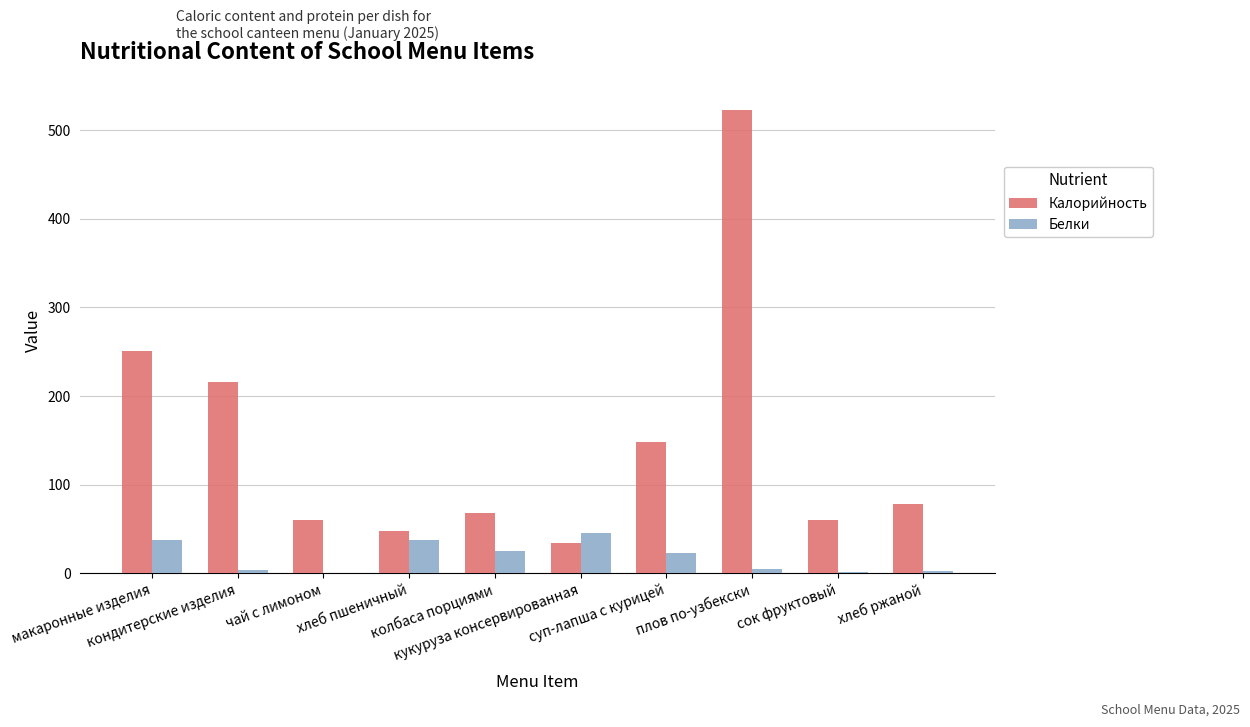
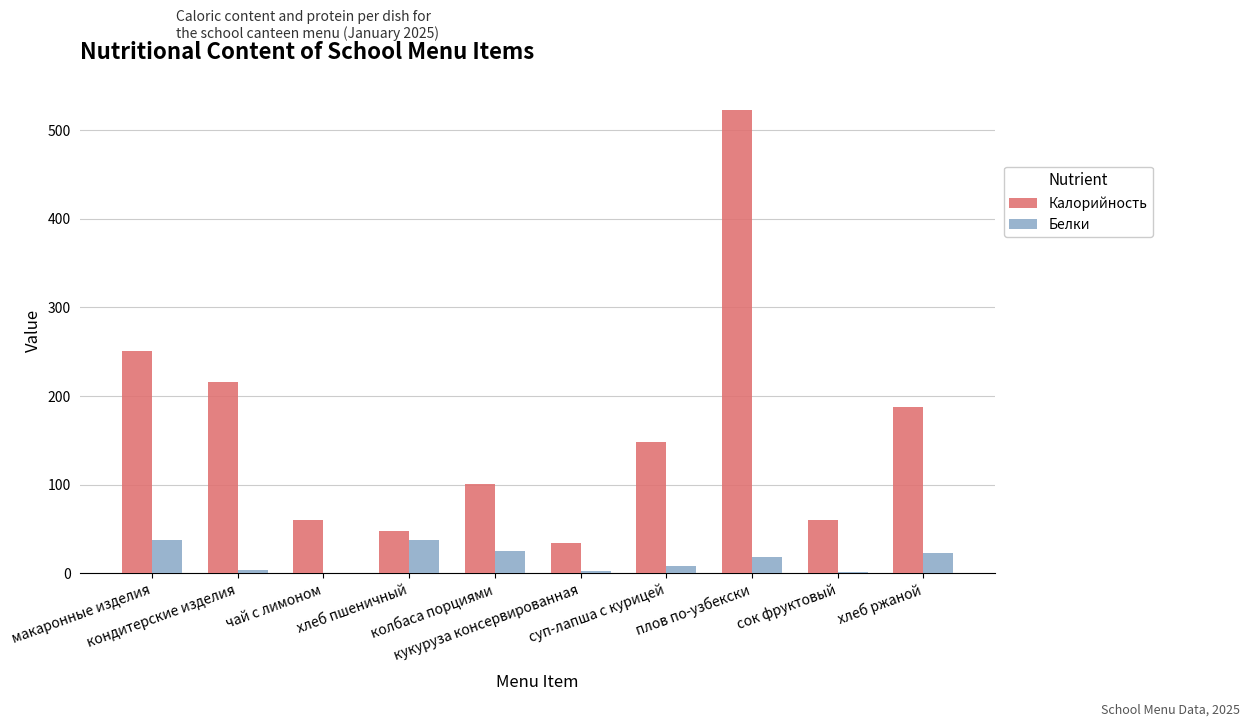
  {
    "Калорийность": {
      "макаронные изделия": 250,
      "кондитерские изделия": 220,
      "чай с лимоном": 60,
      "хлеб пшеничный": 50,
-     "колбаса порциями": 70,
+     "колбаса порциями": 100,
      "кукуруза консервированная": 30,
      "суп-лапша с курицей": 150,
      "плов по-узбекски": 520,
      "сок фруктовый": 60,
-     "хлеб ржаной": 80
+     "хлеб ржаной": 190
    },
    "Белки": {
      "макаронные изделия": 40,
      "кондитерские изделия": 0,
      "хлеб пшеничный": 40,
      "колбаса порциями": 20,
-     "кукуруза консервированная": 50,
-     "суп-лапша с курицей": 20,
-     "плов по-узбекски": 0,
-     "хлеб ржаной": 0
+     "кукуруза консервированная": 0,
+     "суп-лапша с курицей": 10,
+     "плов по-узбекски": 20,
+     "хлеб ржаной": 20
    }
  }
